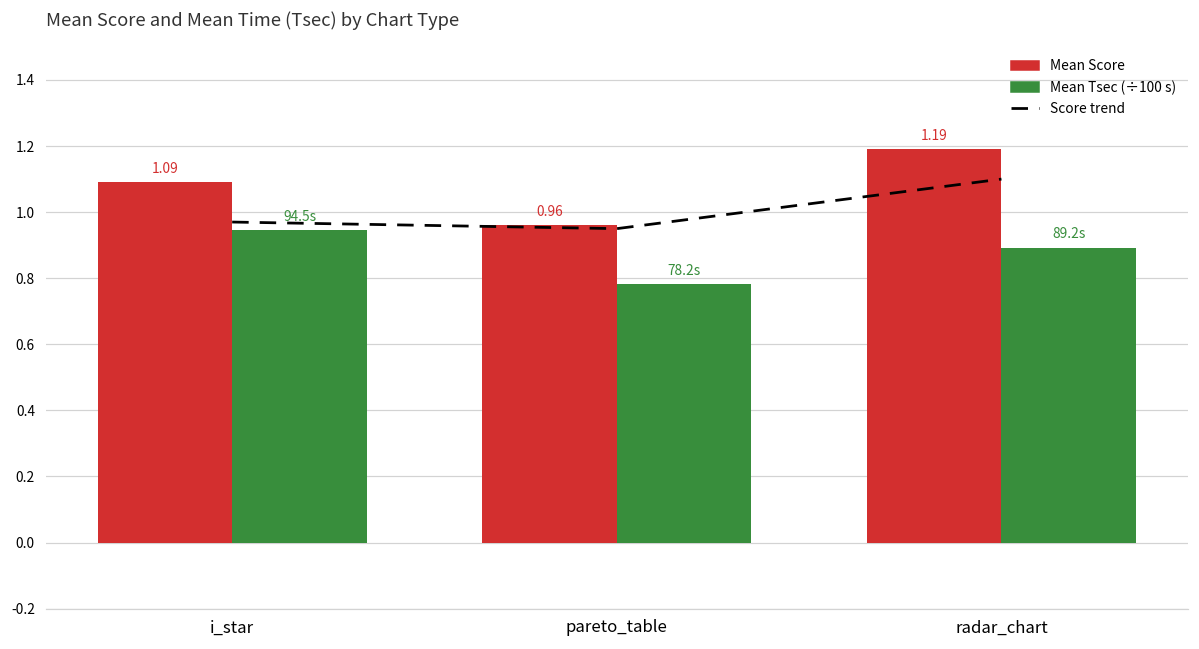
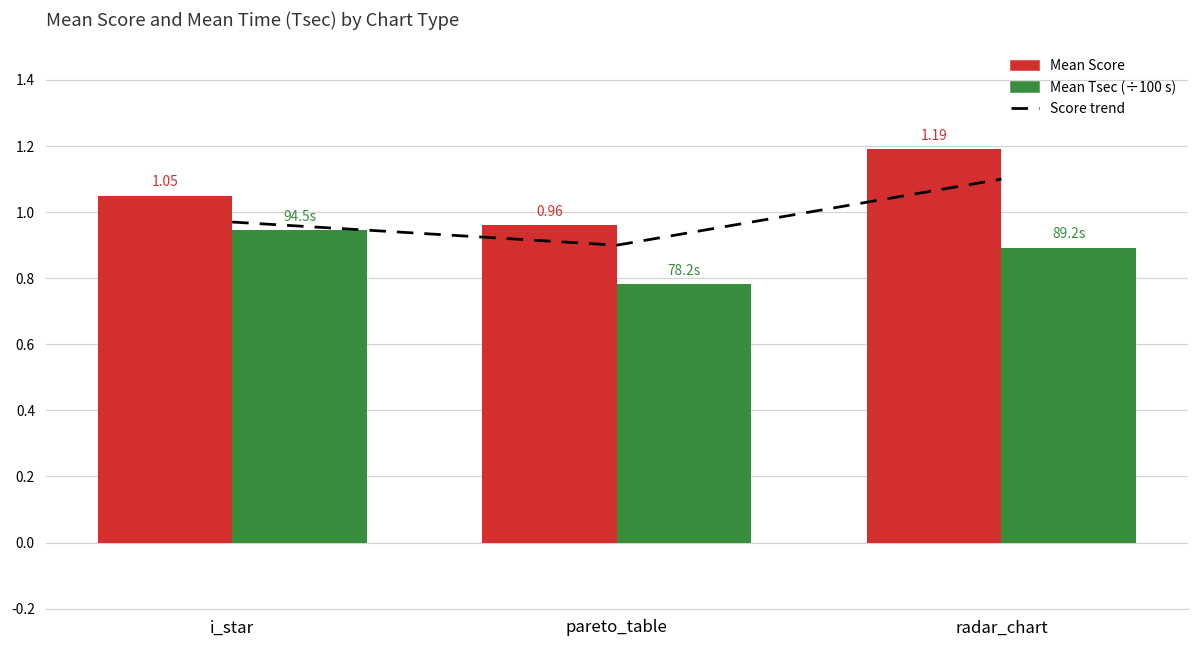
  {
    "Mean Score": {
-     "i_star": 1.09,
+     "i_star": 1.05,
      "pareto_table": 0.96,
      "radar_chart": 1.19
    },
    "Score trend": {
      "i_star": 0.97,
-     "pareto_table": 0.95,
+     "pareto_table": 0.90,
      "radar_chart": 1.10
    }
  }
